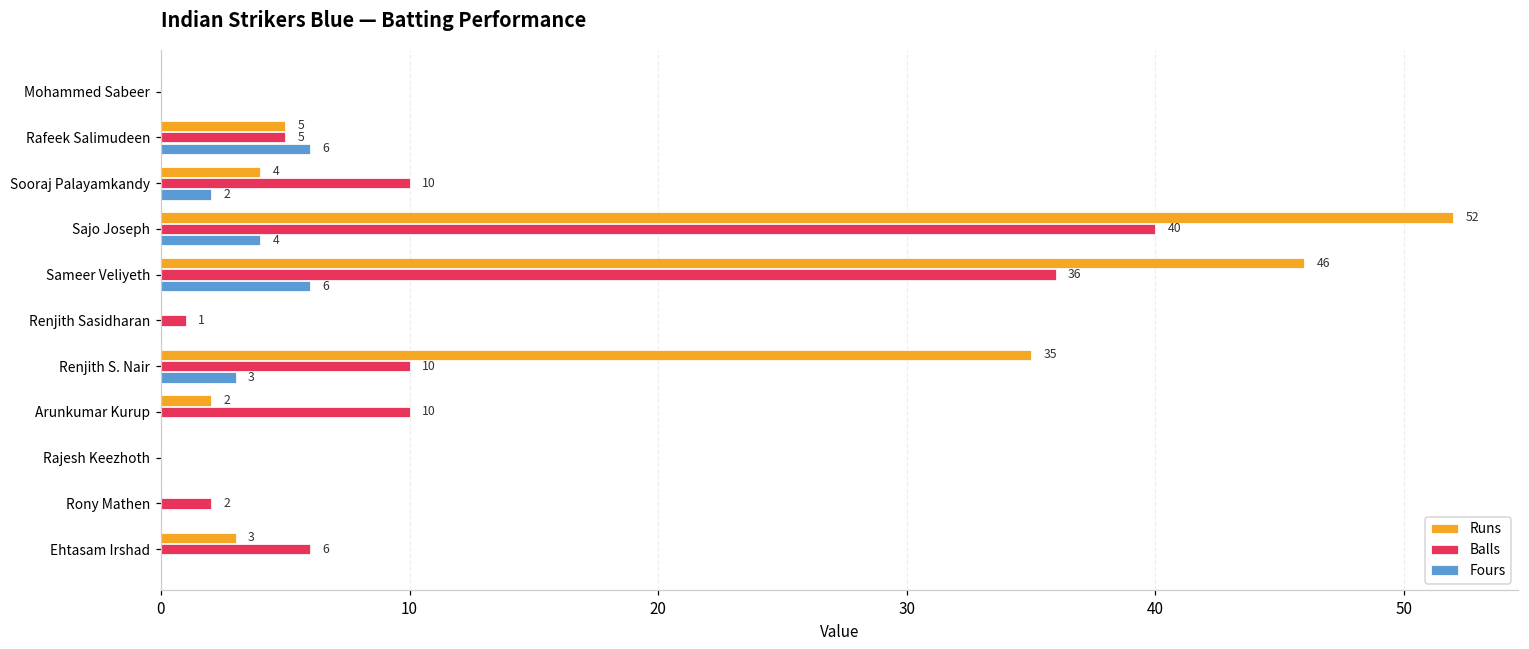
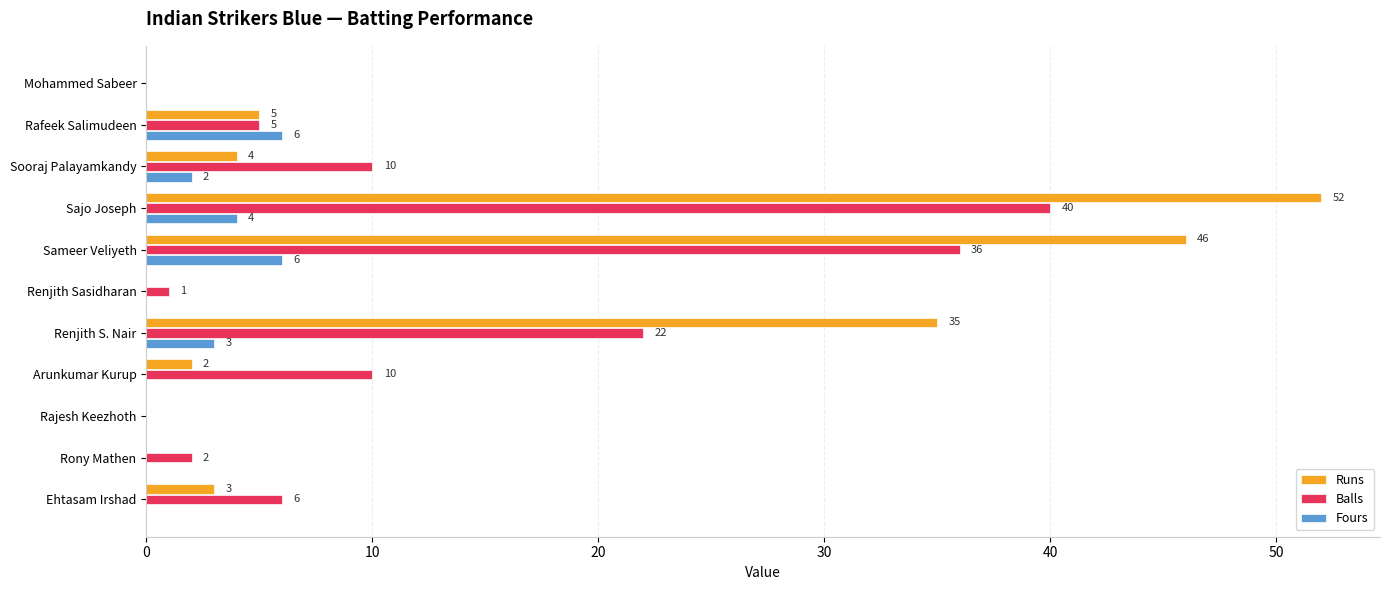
  {
    "Runs": {
      "Rafeek Salimudeen": 5,
      "Sooraj Palayamkandy": 4,
      "Sajo Joseph": 52,
      "Sameer Veliyeth": 46,
      "Renjith S. Nair": 35,
      "Arunkumar Kurup": 2,
      "Ehtasam Irshad": 3
    },
    "Balls": {
      "Rafeek Salimudeen": 5,
      "Sooraj Palayamkandy": 10,
      "Sajo Joseph": 40,
      "Sameer Veliyeth": 36,
      "Renjith Sasidharan": 1,
-     "Renjith S. Nair": 10,
+     "Renjith S. Nair": 22,
      "Arunkumar Kurup": 10,
      "Rony Mathen": 2,
      "Ehtasam Irshad": 6
    },
    "Fours": {
      "Rafeek Salimudeen": 6,
      "Sooraj Palayamkandy": 2,
      "Sajo Joseph": 4,
      "Sameer Veliyeth": 6,
      "Renjith S. Nair": 3
    }
  }
